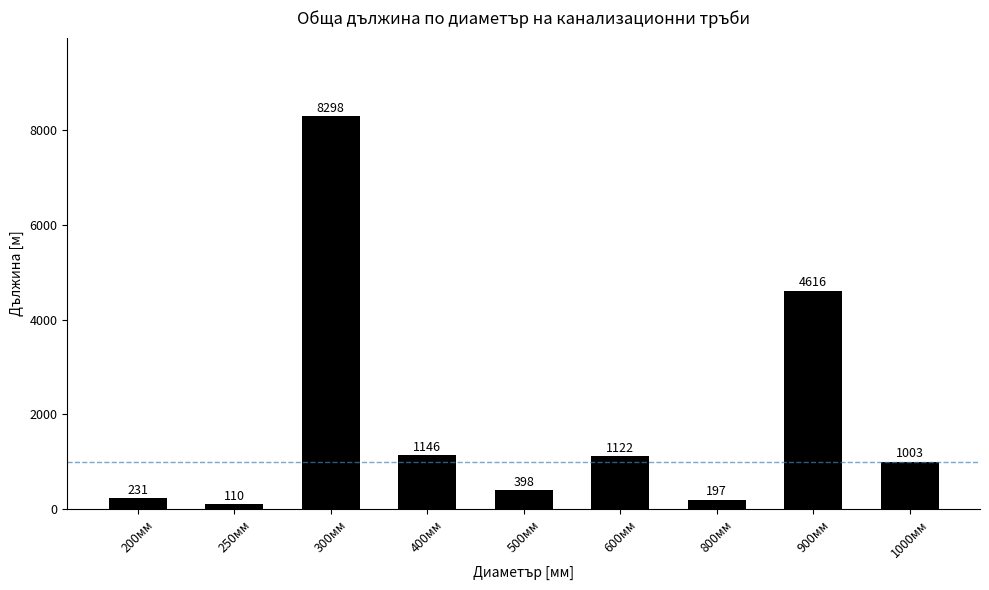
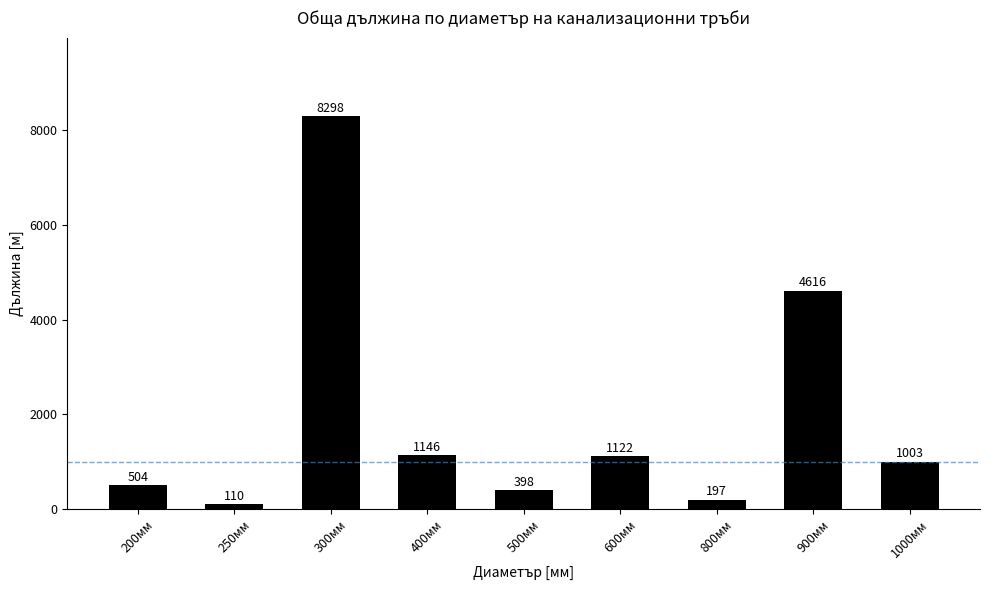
  {
-   "200мм": 231,
+   "200мм": 504,
    "250мм": 110,
    "300мм": 8298,
    "400мм": 1146,
    "500мм": 398,
    "600мм": 1122,
    "800мм": 197,
    "900мм": 4616,
    "1000мм": 1003
  }
